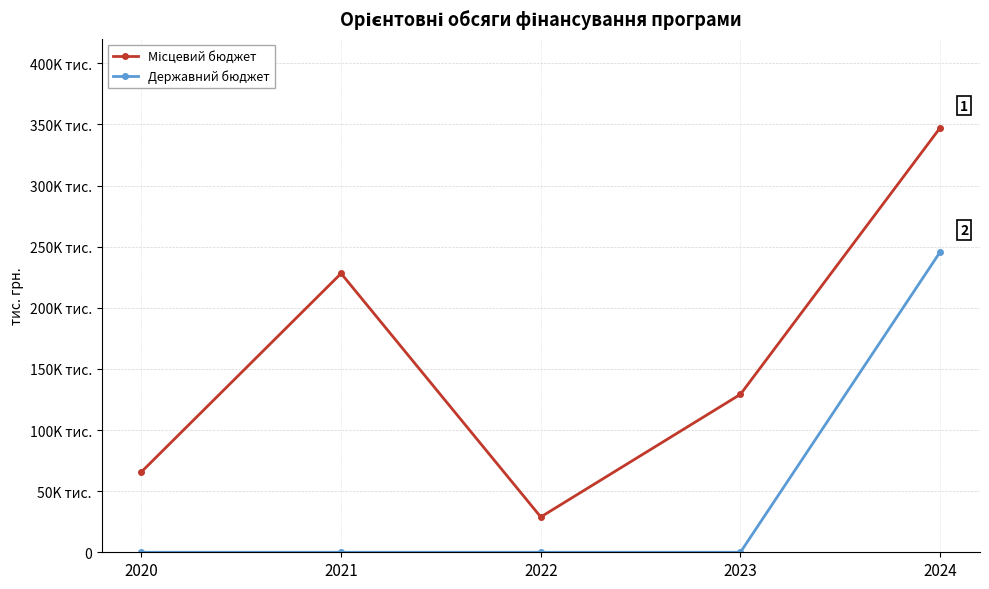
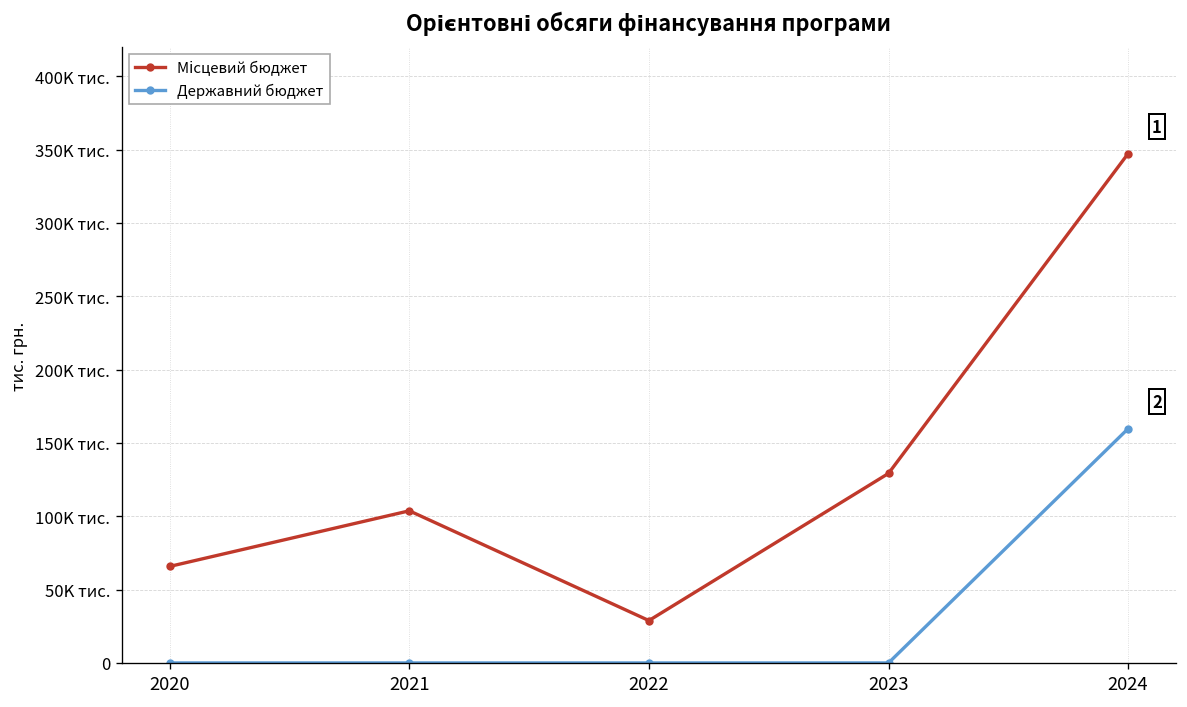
  {
    "Місцевий бюджет": {
      "2020": "66K тис.",
-     "2021": "228K тис.",
+     "2021": "104K тис.",
      "2022": "29K тис.",
      "2023": "129K тис.",
      "2024": "347K тис."
    },
    "Державний бюджет": {
      "2020": "0K тис.",
      "2021": "0K тис.",
      "2022": "0K тис.",
      "2023": "0K тис.",
-     "2024": "246K тис."
+     "2024": "160K тис."
    }
  }
